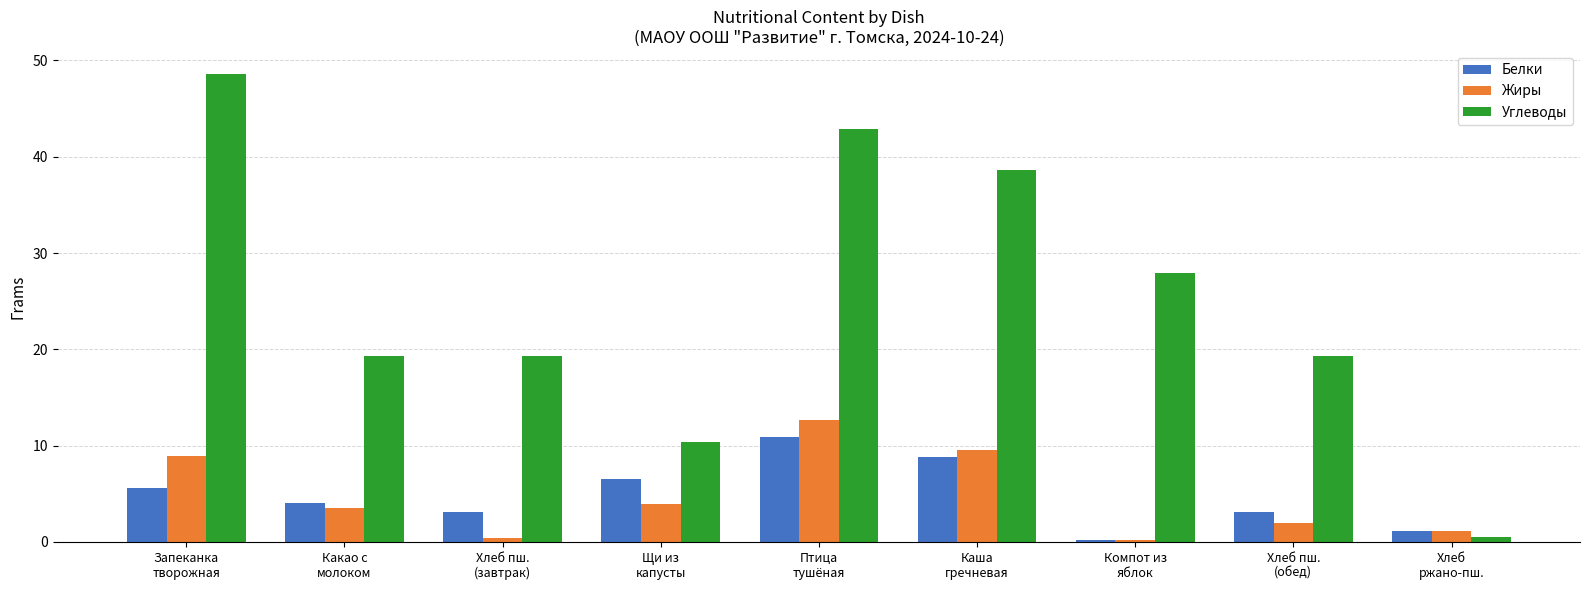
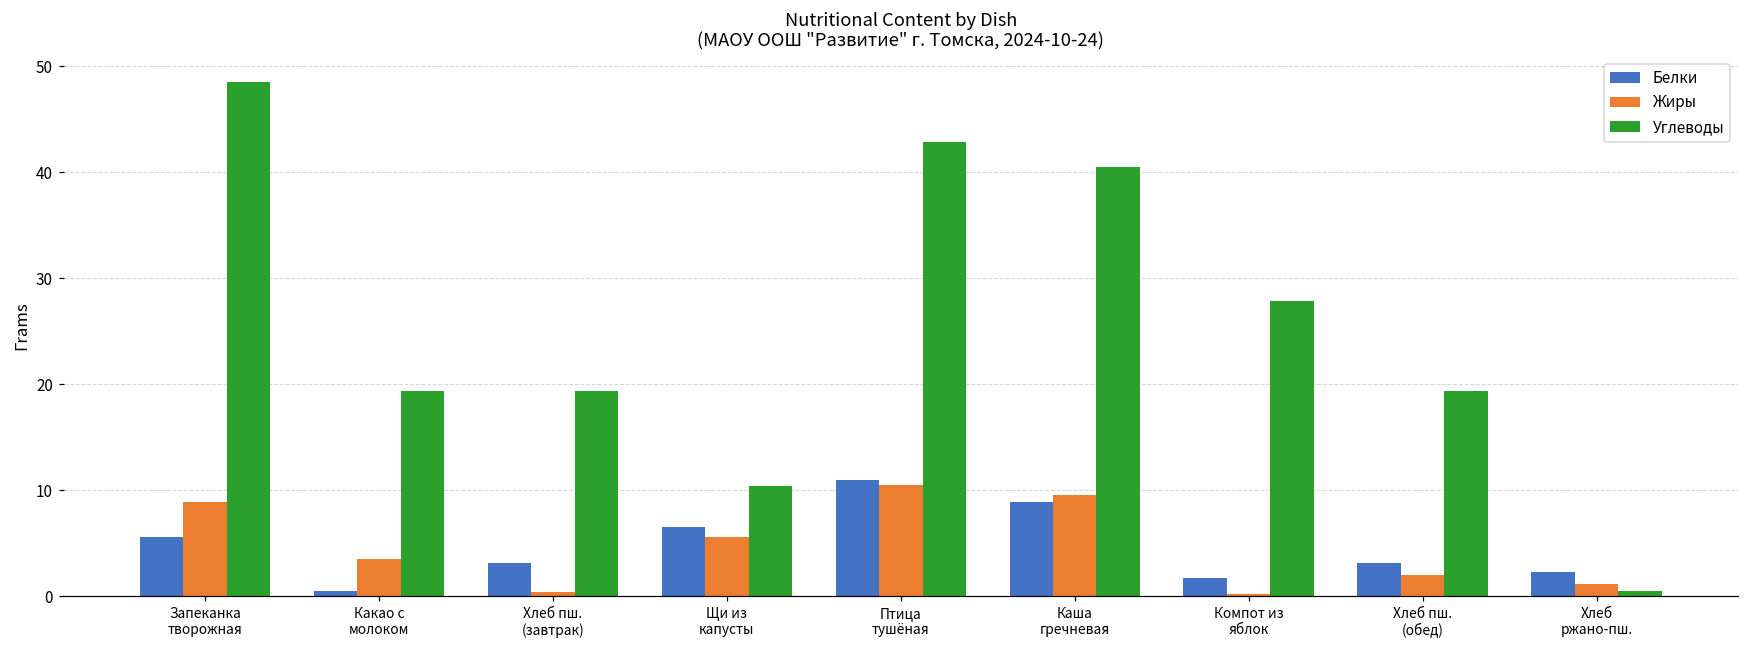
  {
    "Белки": {
      "Запеканка творожная": 6,
-     "Какао с молоком": 4,
+     "Какао с молоком": 1,
      "Хлеб пш. (завтрак)": 3,
      "Щи из капусты": 7,
      "Птица тушёная": 11,
      "Каша гречневая": 9,
-     "Компот из яблок": 0,
+     "Компот из яблок": 2,
      "Хлеб пш. (обед)": 3,
-     "Хлеб ржано-пш.": 1
+     "Хлеб ржано-пш.": 2
    },
    "Жиры": {
      "Запеканка творожная": 9,
      "Какао с молоком": 4,
      "Хлеб пш. (завтрак)": 0,
-     "Щи из капусты": 4,
-     "Птица тушёная": 13,
+     "Щи из капусты": 6,
+     "Птица тушёная": 10,
      "Каша гречневая": 10,
      "Хлеб пш. (обед)": 2,
      "Хлеб ржано-пш.": 1
    },
    "Углеводы": {
      "Запеканка творожная": 49,
      "Какао с молоком": 19,
      "Хлеб пш. (завтрак)": 19,
      "Щи из капусты": 10,
      "Птица тушёная": 43,
-     "Каша гречневая": 39,
+     "Каша гречневая": 41,
      "Компот из яблок": 28,
      "Хлеб пш. (обед)": 19,
      "Хлеб ржано-пш.": 0
    }
  }
